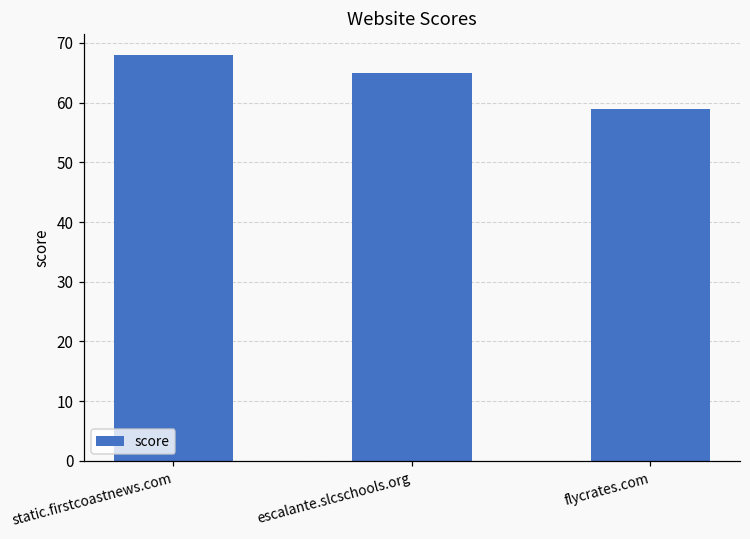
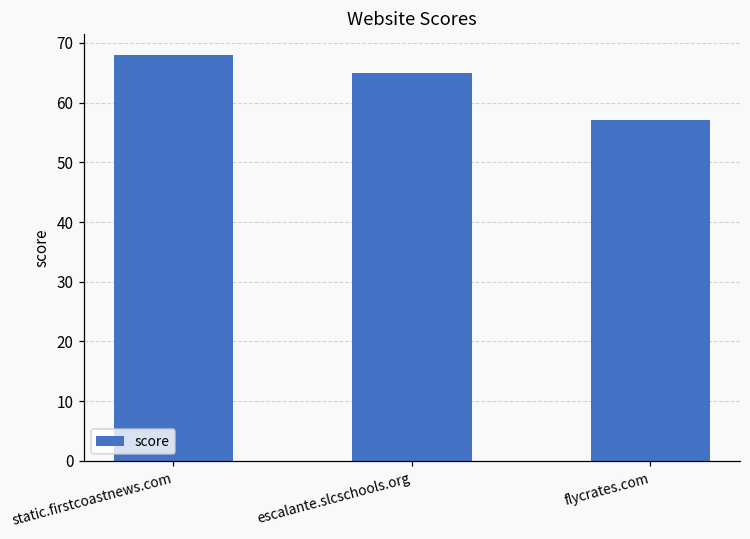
  {
    "static.firstcoastnews.com": 68,
    "escalante.slcschools.org": 65,
-   "flycrates.com": 59
+   "flycrates.com": 57
  }
